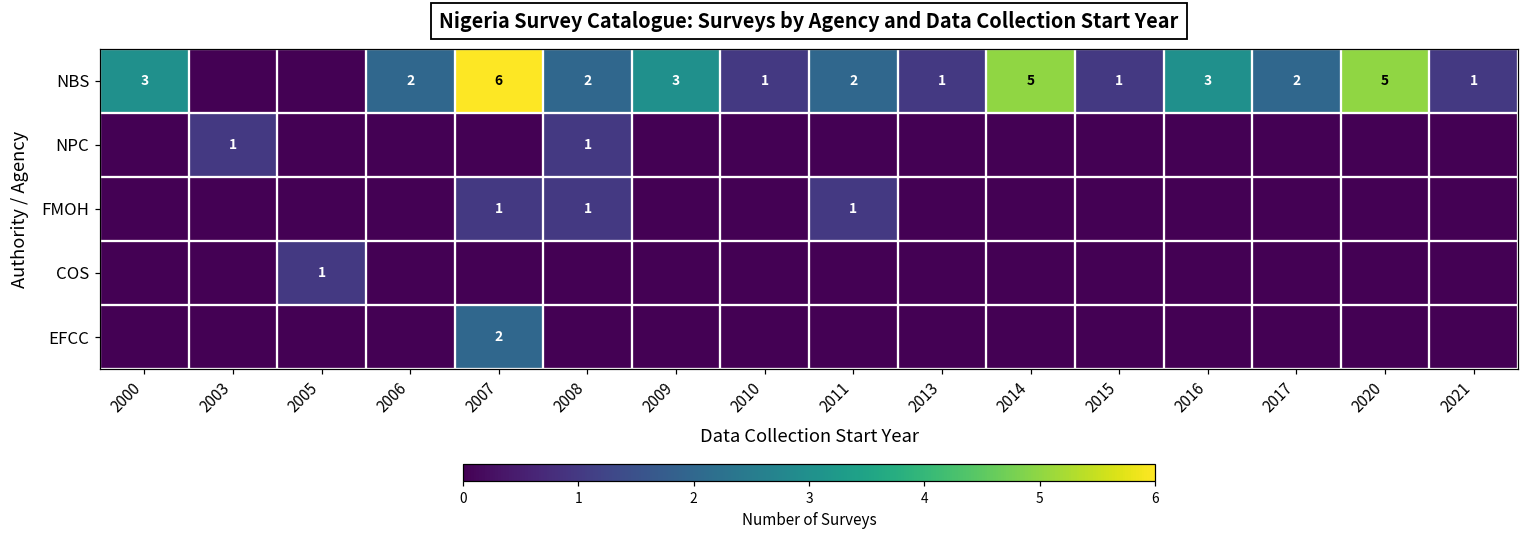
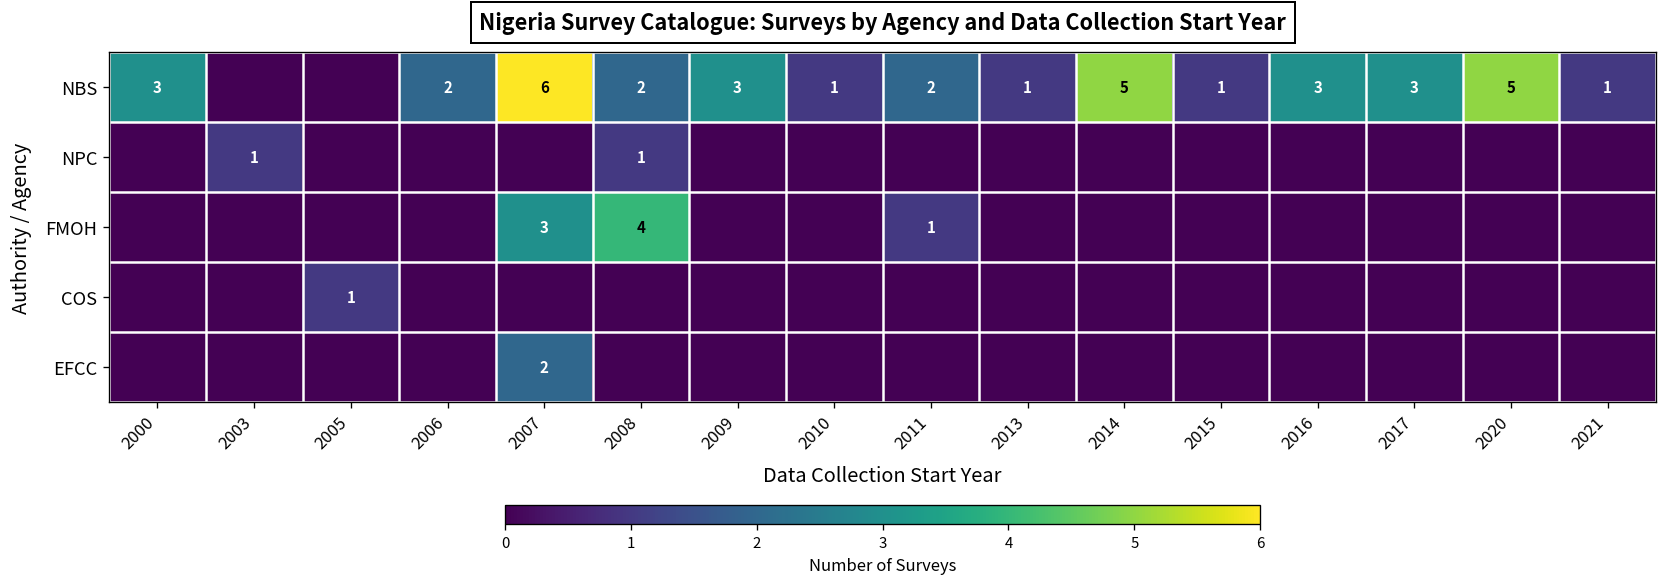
  {
    "NBS": {
      "2000": 3,
      "2006": 2,
      "2007": 6,
      "2008": 2,
      "2009": 3,
      "2010": 1,
      "2011": 2,
      "2013": 1,
      "2014": 5,
      "2015": 1,
      "2016": 3,
-     "2017": 2,
+     "2017": 3,
      "2020": 5,
      "2021": 1
    },
    "NPC": {
      "2003": 1,
      "2008": 1
    },
    "FMOH": {
-     "2007": 1,
-     "2008": 1,
+     "2007": 3,
+     "2008": 4,
      "2011": 1
    },
    "COS": {
      "2005": 1
    },
    "EFCC": {
      "2007": 2
    }
  }
